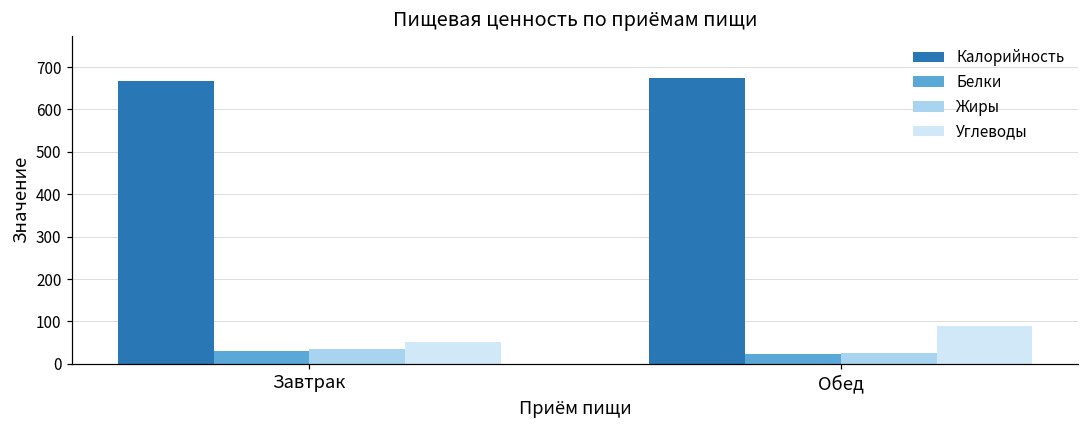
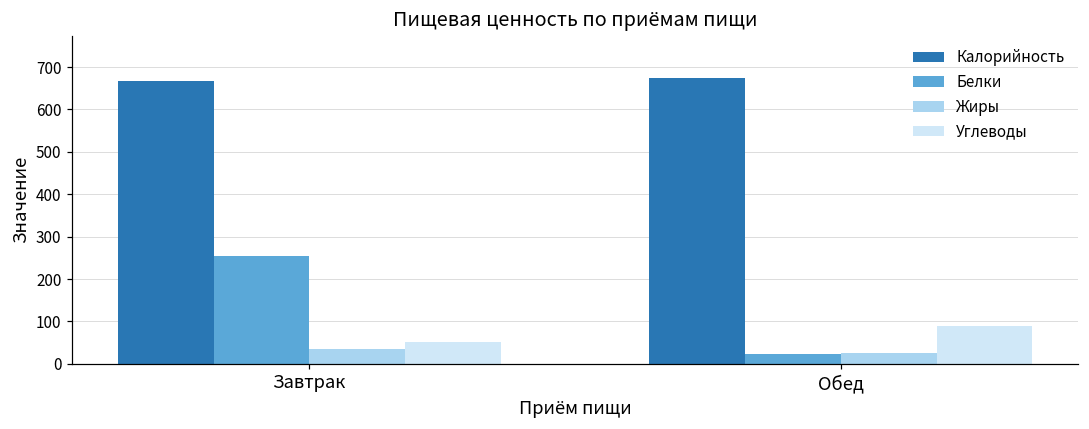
  {
    "Калорийность": {
      "Завтрак": 670,
      "Обед": 670
    },
    "Белки": {
-     "Завтрак": 30,
+     "Завтрак": 260,
      "Обед": 20
    }
  }
